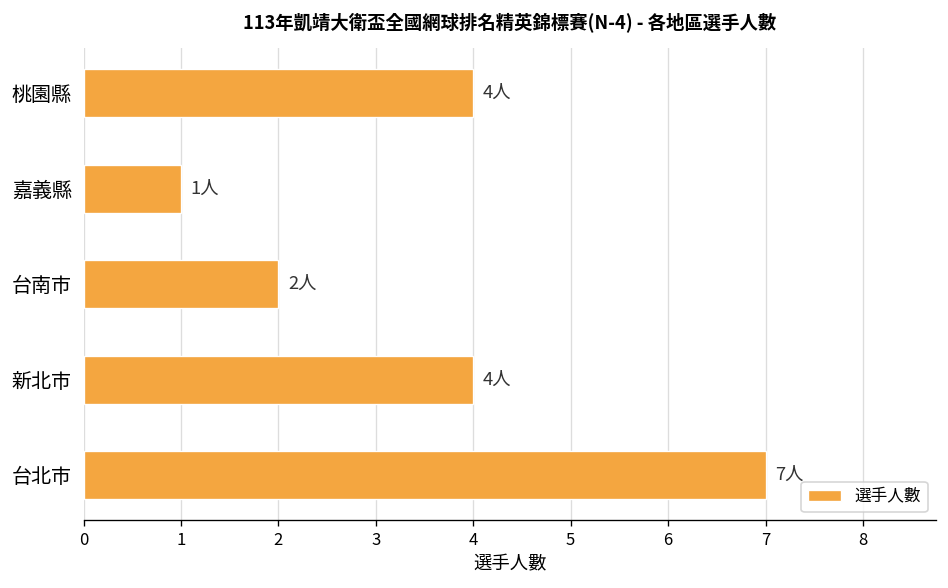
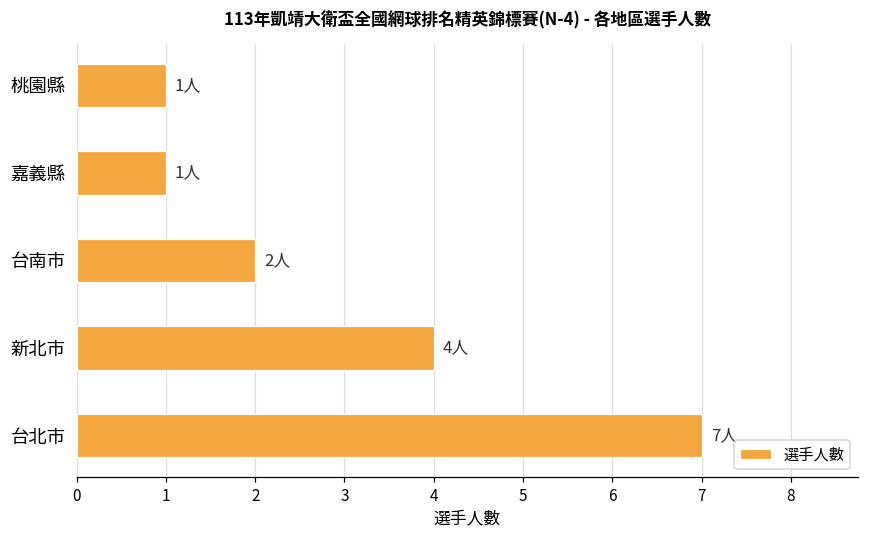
  {
-   "桃園縣": "4人",
+   "桃園縣": "1人",
    "嘉義縣": "1人",
    "台南市": "2人",
    "新北市": "4人"
  }
